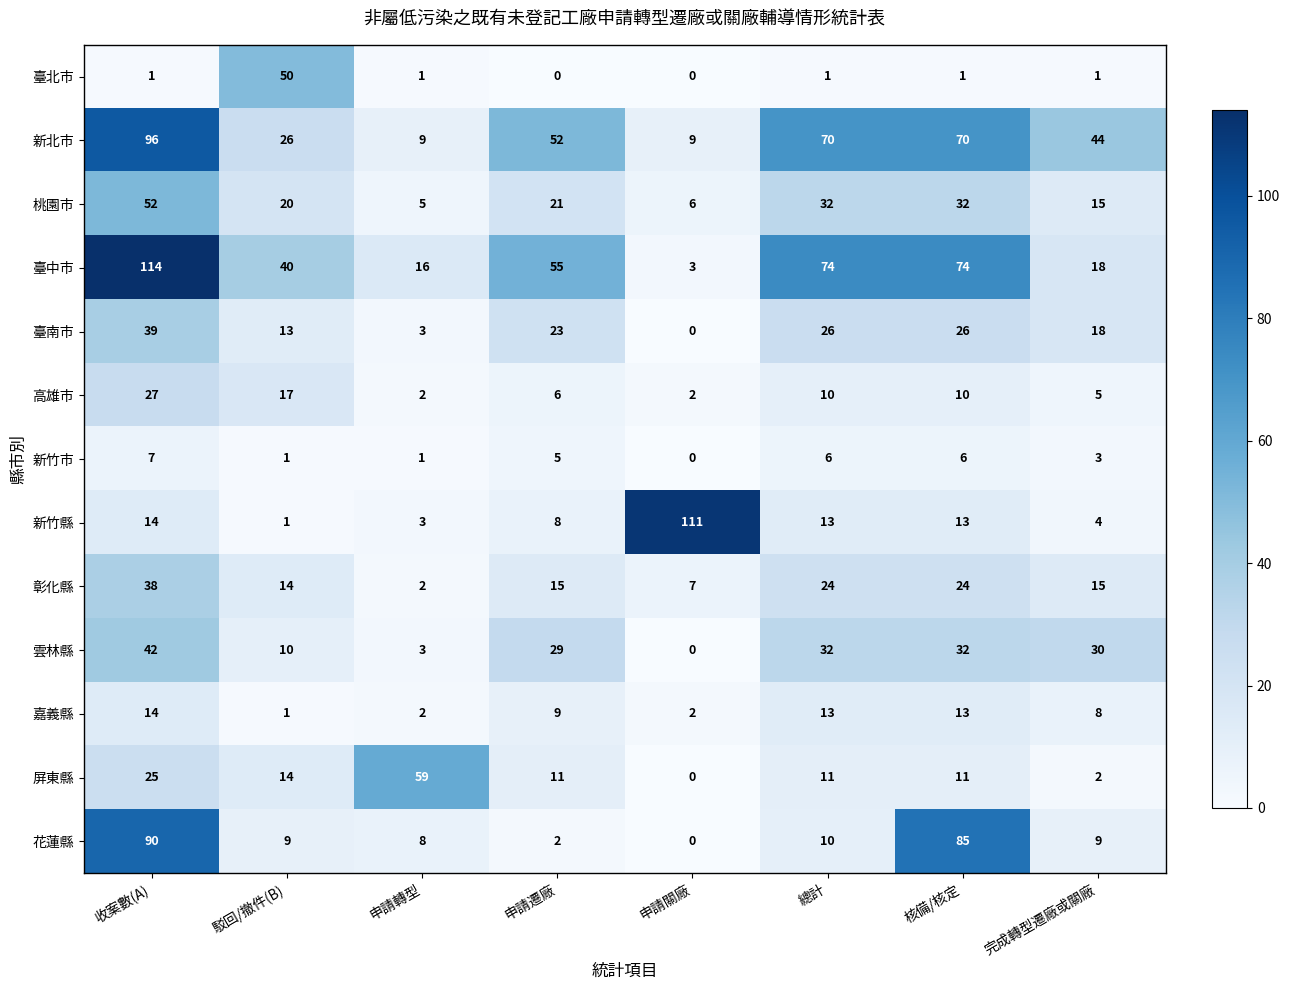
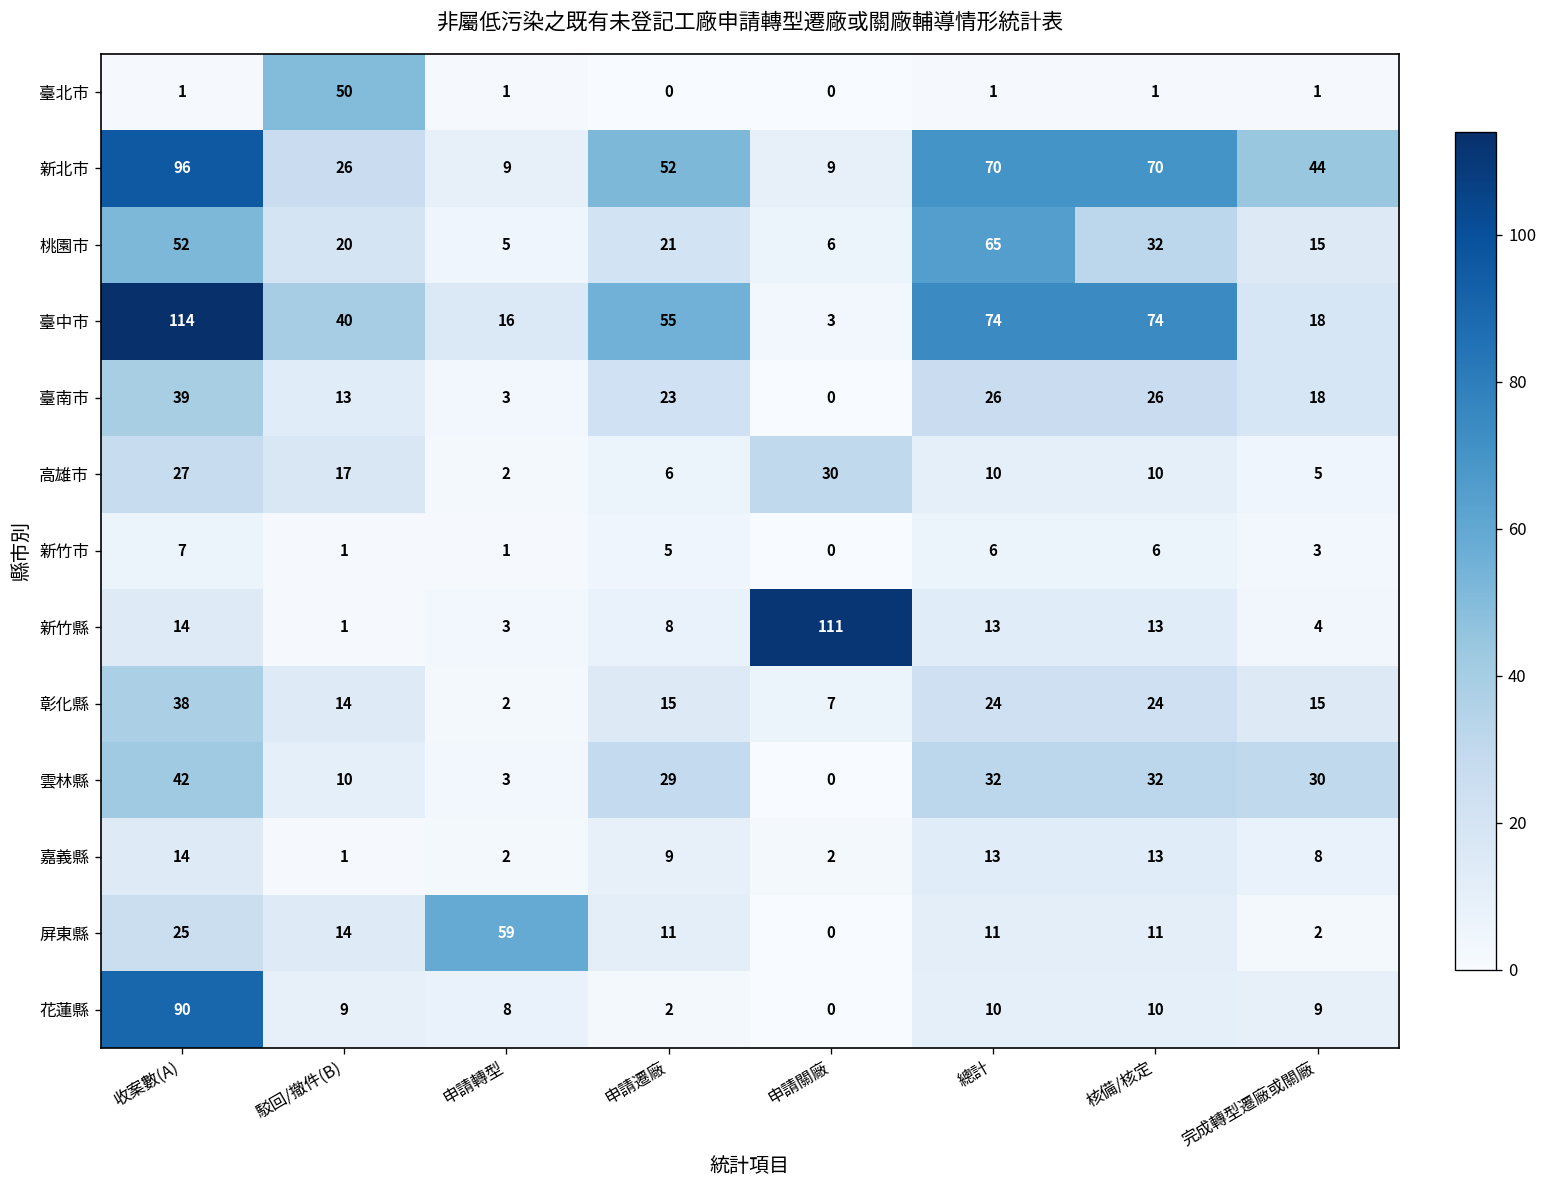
  {
    "臺北市": {
      "收案數(A)": 1,
      "駁回/撤件(B)": 50,
      "申請轉型": 1,
      "申請遷廠": 0,
      "申請關廠": 0,
      "總計": 1,
      "核備/核定": 1,
      "完成轉型遷廠或關廠": 1
    },
    "新北市": {
      "收案數(A)": 96,
      "駁回/撤件(B)": 26,
      "申請轉型": 9,
      "申請遷廠": 52,
      "申請關廠": 9,
      "總計": 70,
      "核備/核定": 70,
      "完成轉型遷廠或關廠": 44
    },
    "桃園市": {
      "收案數(A)": 52,
      "駁回/撤件(B)": 20,
      "申請轉型": 5,
      "申請遷廠": 21,
      "申請關廠": 6,
-     "總計": 32,
+     "總計": 65,
      "核備/核定": 32,
      "完成轉型遷廠或關廠": 15
    },
    "臺中市": {
      "收案數(A)": 114,
      "駁回/撤件(B)": 40,
      "申請轉型": 16,
      "申請遷廠": 55,
      "申請關廠": 3,
      "總計": 74,
      "核備/核定": 74,
      "完成轉型遷廠或關廠": 18
    },
    "臺南市": {
      "收案數(A)": 39,
      "駁回/撤件(B)": 13,
      "申請轉型": 3,
      "申請遷廠": 23,
      "申請關廠": 0,
      "總計": 26,
      "核備/核定": 26,
      "完成轉型遷廠或關廠": 18
    },
    "高雄市": {
      "收案數(A)": 27,
      "駁回/撤件(B)": 17,
      "申請轉型": 2,
      "申請遷廠": 6,
-     "申請關廠": 2,
+     "申請關廠": 30,
      "總計": 10,
      "核備/核定": 10,
      "完成轉型遷廠或關廠": 5
    },
    "新竹市": {
      "收案數(A)": 7,
      "駁回/撤件(B)": 1,
      "申請轉型": 1,
      "申請遷廠": 5,
      "申請關廠": 0,
      "總計": 6,
      "核備/核定": 6,
      "完成轉型遷廠或關廠": 3
    },
    "新竹縣": {
      "收案數(A)": 14,
      "駁回/撤件(B)": 1,
      "申請轉型": 3,
      "申請遷廠": 8,
      "申請關廠": 111,
      "總計": 13,
      "核備/核定": 13,
      "完成轉型遷廠或關廠": 4
    },
    "彰化縣": {
      "收案數(A)": 38,
      "駁回/撤件(B)": 14,
      "申請轉型": 2,
      "申請遷廠": 15,
      "申請關廠": 7,
      "總計": 24,
      "核備/核定": 24,
      "完成轉型遷廠或關廠": 15
    },
    "雲林縣": {
      "收案數(A)": 42,
      "駁回/撤件(B)": 10,
      "申請轉型": 3,
      "申請遷廠": 29,
      "申請關廠": 0,
      "總計": 32,
      "核備/核定": 32,
      "完成轉型遷廠或關廠": 30
    },
    "嘉義縣": {
      "收案數(A)": 14,
      "駁回/撤件(B)": 1,
      "申請轉型": 2,
      "申請遷廠": 9,
      "申請關廠": 2,
      "總計": 13,
      "核備/核定": 13,
      "完成轉型遷廠或關廠": 8
    },
    "屏東縣": {
      "收案數(A)": 25,
      "駁回/撤件(B)": 14,
      "申請轉型": 59,
      "申請遷廠": 11,
      "申請關廠": 0,
      "總計": 11,
      "核備/核定": 11,
      "完成轉型遷廠或關廠": 2
    },
    "花蓮縣": {
      "收案數(A)": 90,
      "駁回/撤件(B)": 9,
      "申請轉型": 8,
      "申請遷廠": 2,
      "申請關廠": 0,
      "總計": 10,
-     "核備/核定": 85,
+     "核備/核定": 10,
      "完成轉型遷廠或關廠": 9
    }
  }
